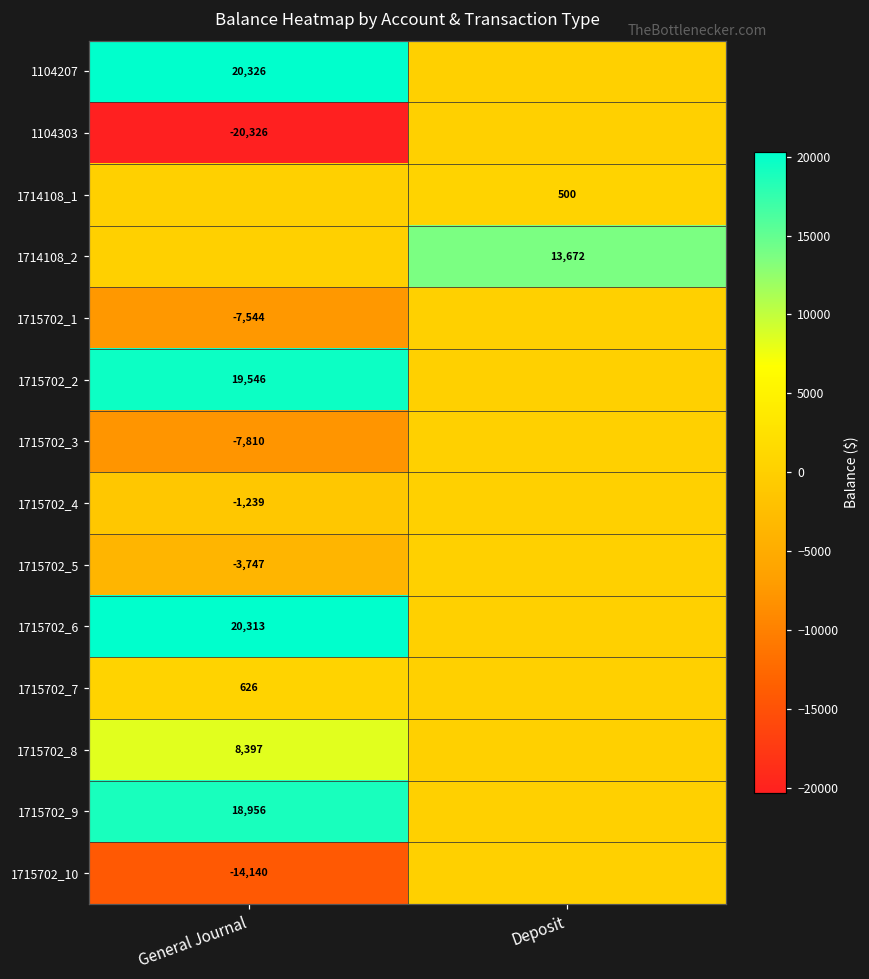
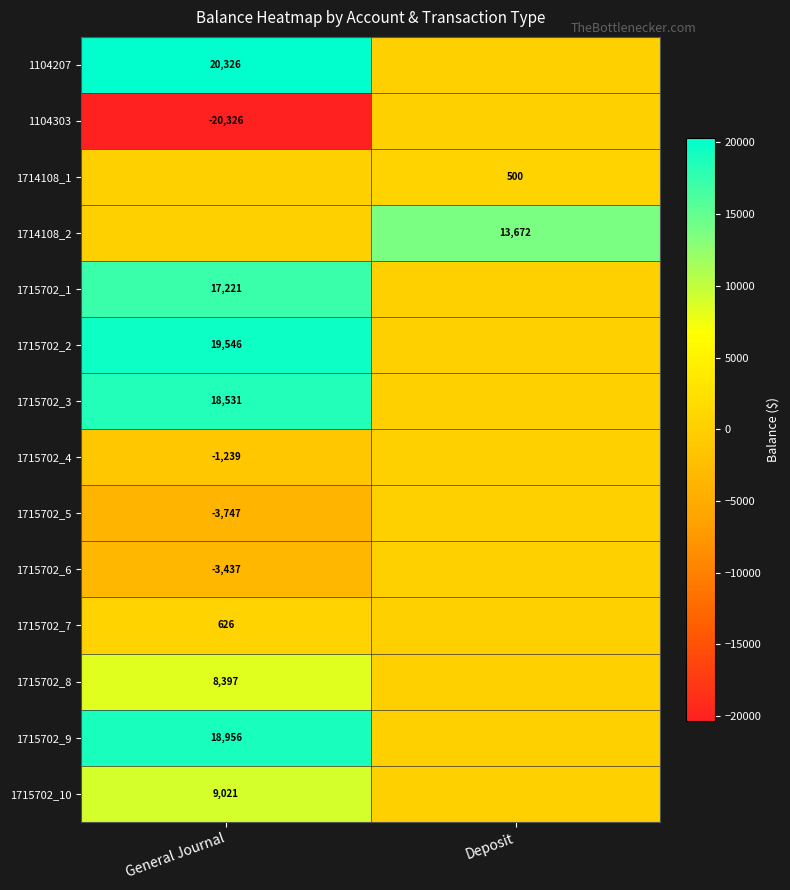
  {
    "1104207": {
      "General Journal": "20,326"
    },
    "1104303": {
      "General Journal": "-20,326"
    },
    "1714108_1": {
      "Deposit": "500"
    },
    "1714108_2": {
      "Deposit": "13,672"
    },
    "1715702_1": {
-     "General Journal": "-7,544"
+     "General Journal": "17,221"
    },
    "1715702_2": {
      "General Journal": "19,546"
    },
    "1715702_3": {
-     "General Journal": "-7,810"
+     "General Journal": "18,531"
    },
    "1715702_4": {
      "General Journal": "-1,239"
    },
    "1715702_5": {
      "General Journal": "-3,747"
    },
    "1715702_6": {
-     "General Journal": "20,313"
+     "General Journal": "-3,437"
    },
    "1715702_7": {
      "General Journal": "626"
    },
    "1715702_8": {
      "General Journal": "8,397"
    },
    "1715702_9": {
      "General Journal": "18,956"
    },
    "1715702_10": {
-     "General Journal": "-14,140"
+     "General Journal": "9,021"
    }
  }
